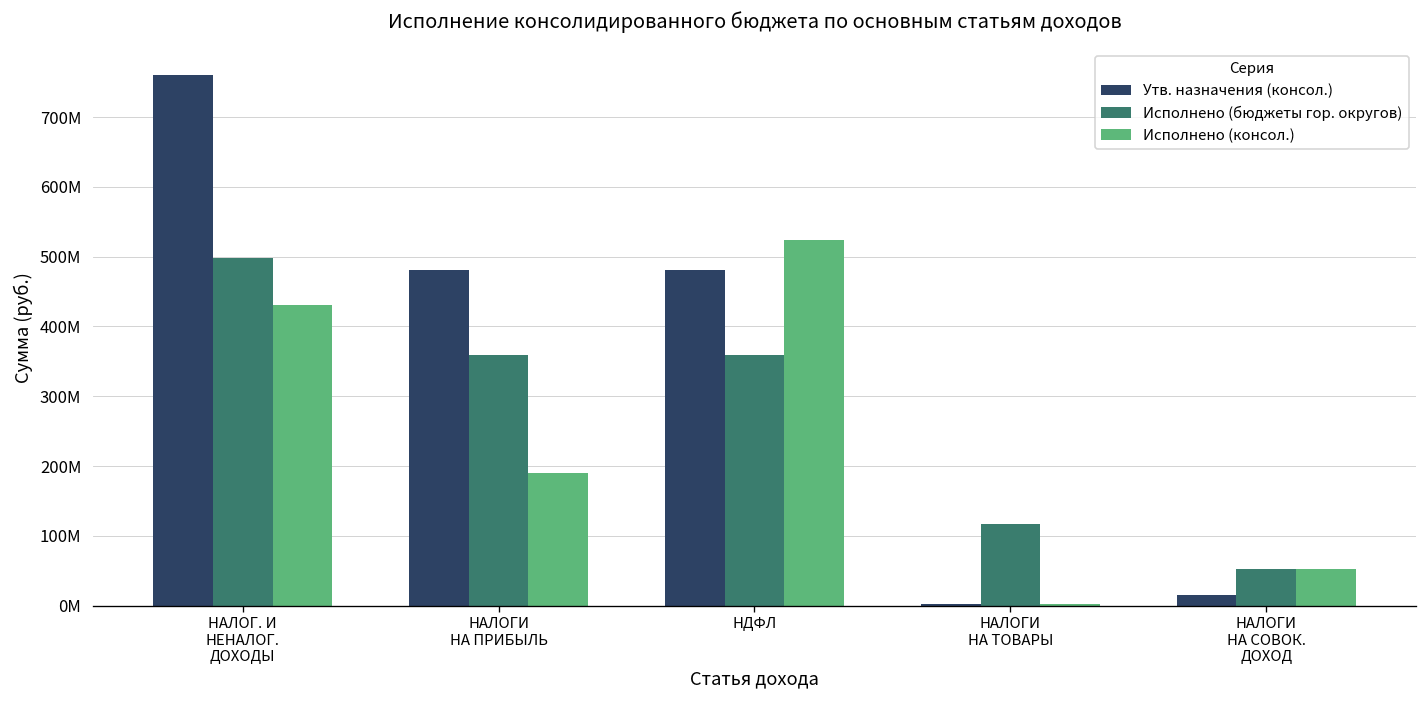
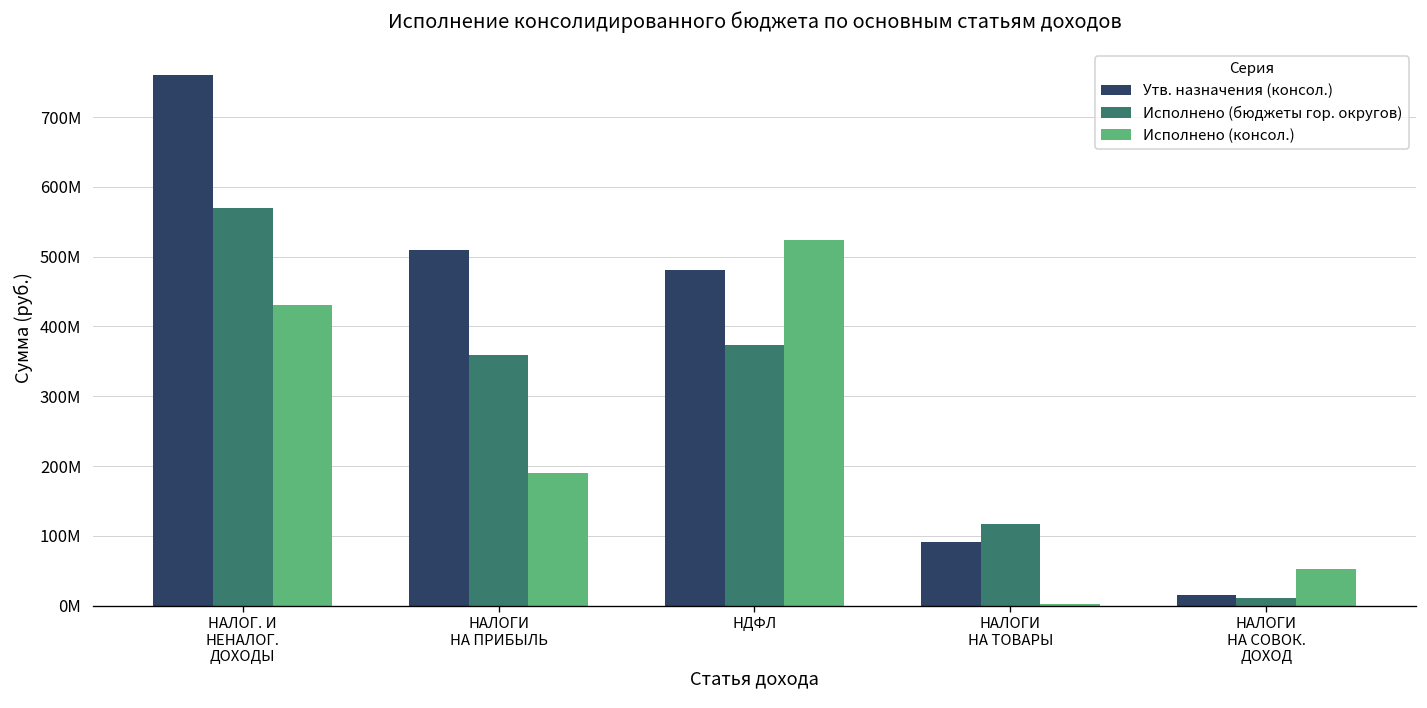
  {
    "Утв. назначения (консол.)": {
      "НАЛОГ. И НЕНАЛОГ. ДОХОДЫ": 760000000,
-     "НАЛОГИ НА ПРИБЫЛЬ": 480000000,
+     "НАЛОГИ НА ПРИБЫЛЬ": 510000000,
      "НДФЛ": 480000000,
-     "НАЛОГИ НА ТОВАРЫ": 0,
+     "НАЛОГИ НА ТОВАРЫ": 90000000,
      "НАЛОГИ НА СОВОК. ДОХОД": 10000000
    },
    "Исполнено (бюджеты гор. округов)": {
-     "НАЛОГ. И НЕНАЛОГ. ДОХОДЫ": 500000000,
+     "НАЛОГ. И НЕНАЛОГ. ДОХОДЫ": 570000000,
      "НАЛОГИ НА ПРИБЫЛЬ": 360000000,
-     "НДФЛ": 360000000,
+     "НДФЛ": 370000000,
      "НАЛОГИ НА ТОВАРЫ": 120000000,
-     "НАЛОГИ НА СОВОК. ДОХОД": 50000000
+     "НАЛОГИ НА СОВОК. ДОХОД": 10000000
    },
    "Исполнено (консол.)": {
      "НАЛОГ. И НЕНАЛОГ. ДОХОДЫ": 430000000,
      "НАЛОГИ НА ПРИБЫЛЬ": 190000000,
      "НДФЛ": 520000000,
      "НАЛОГИ НА СОВОК. ДОХОД": 50000000
    }
  }
